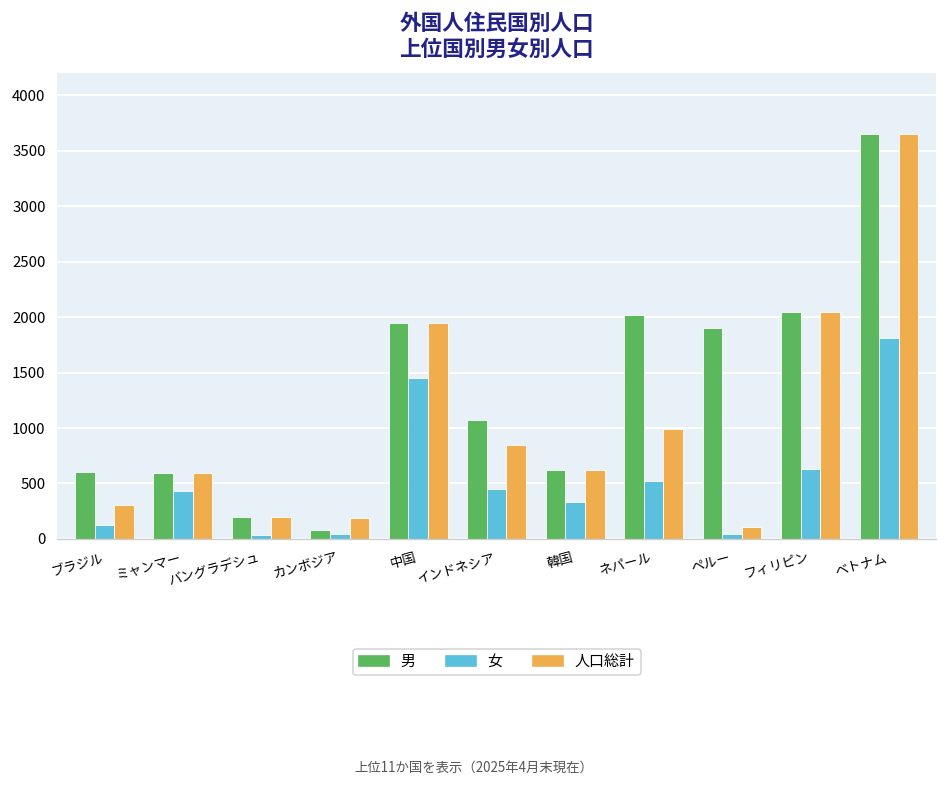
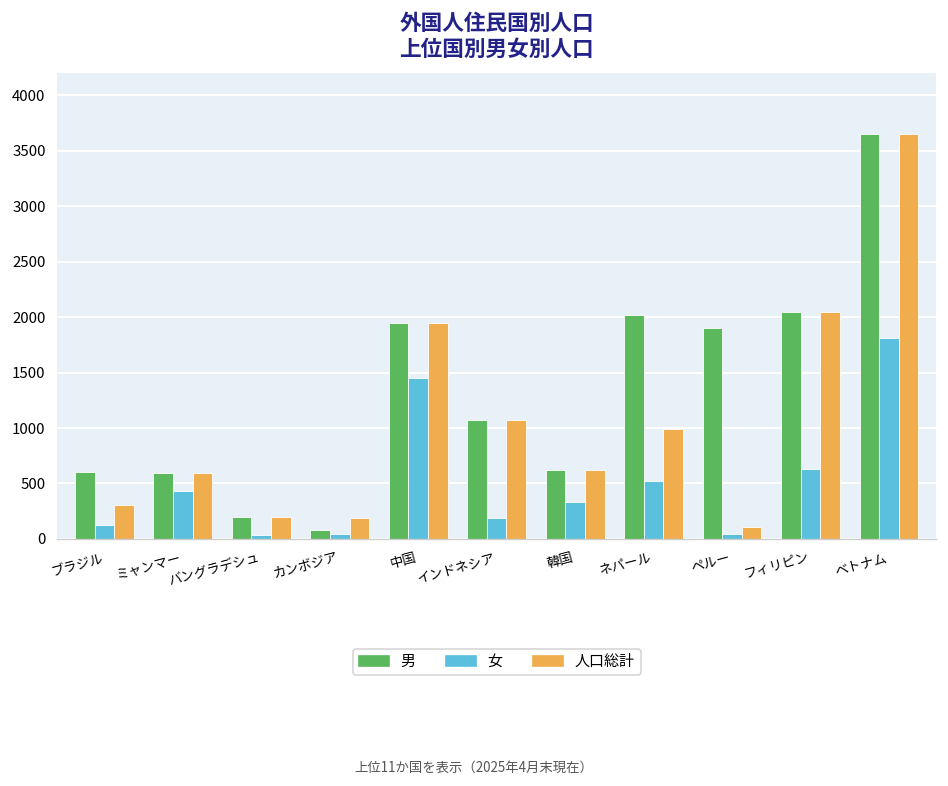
  {
    "男": {
      "ブラジル": 600,
      "ミャンマー": 600,
      "バングラデシュ": 200,
      "カンボジア": 100,
      "中国": 2000,
      "インドネシア": 1100,
      "韓国": 600,
      "ネパール": 2000,
      "ペルー": 1900,
      "フィリピン": 2000,
      "ベトナム": 3600
    },
    "女": {
      "ブラジル": 100,
      "ミャンマー": 400,
      "バングラデシュ": 0,
      "カンボジア": 0,
      "中国": 1500,
-     "インドネシア": 400,
+     "インドネシア": 200,
      "韓国": 300,
      "ネパール": 500,
      "ペルー": 0,
      "フィリピン": 600,
      "ベトナム": 1800
    },
    "人口総計": {
      "ブラジル": 300,
      "ミャンマー": 600,
      "バングラデシュ": 200,
      "カンボジア": 200,
      "中国": 2000,
-     "インドネシア": 800,
+     "インドネシア": 1100,
      "韓国": 600,
      "ネパール": 1000,
      "ペルー": 100,
      "フィリピン": 2000,
      "ベトナム": 3600
    }
  }
